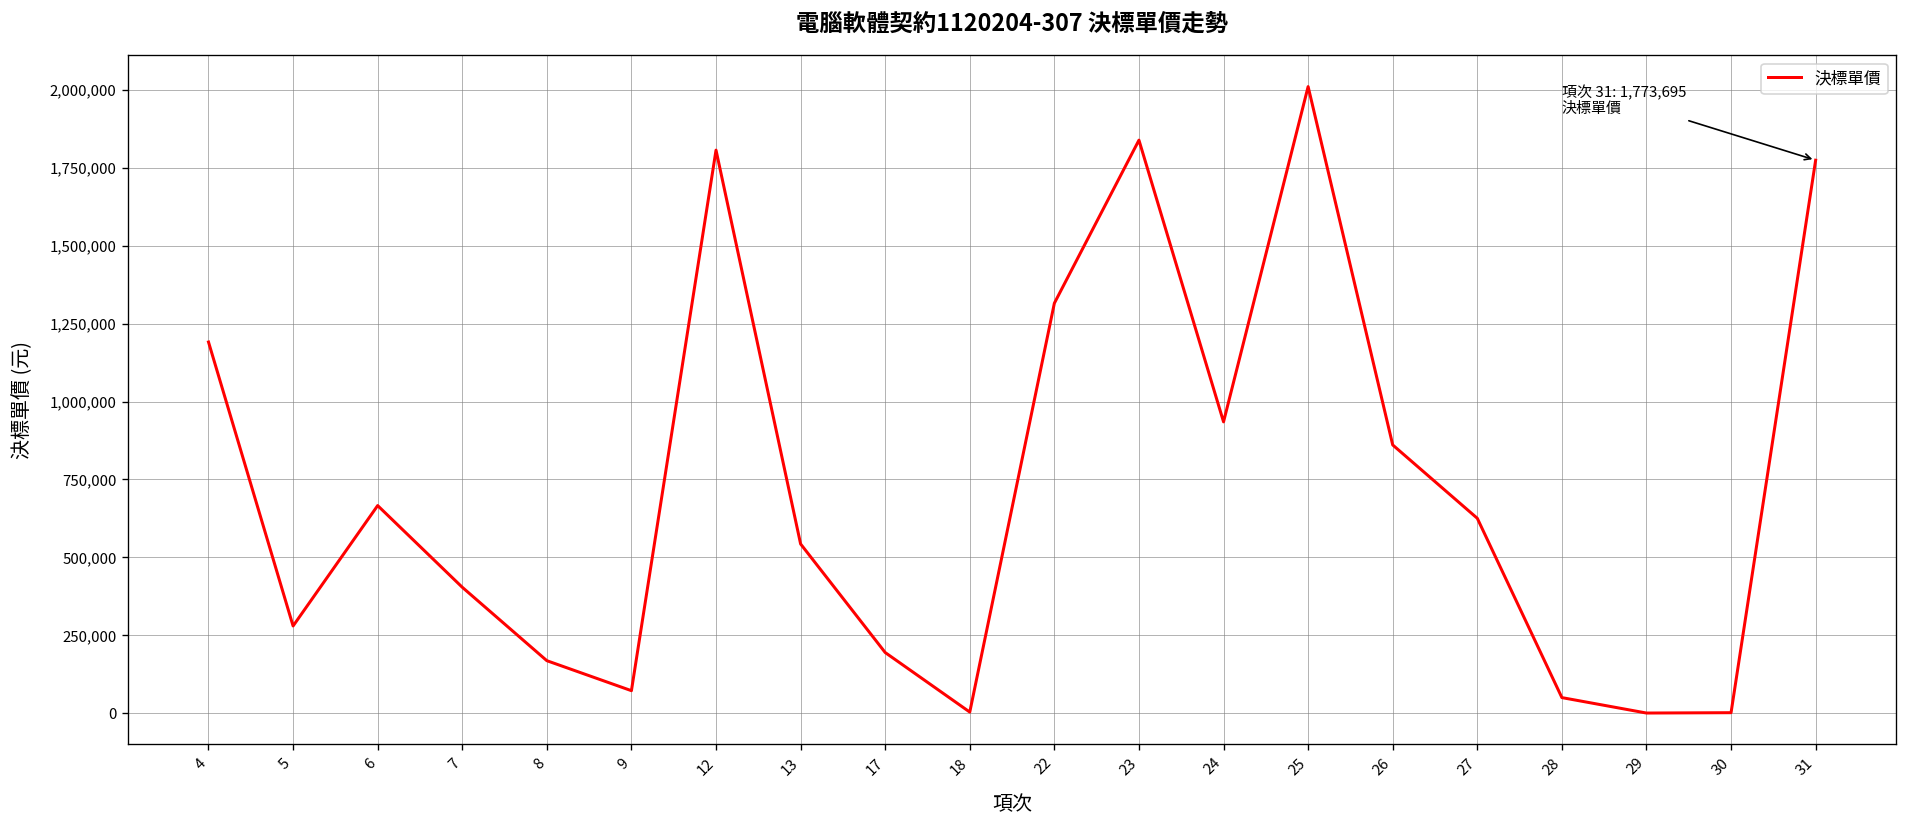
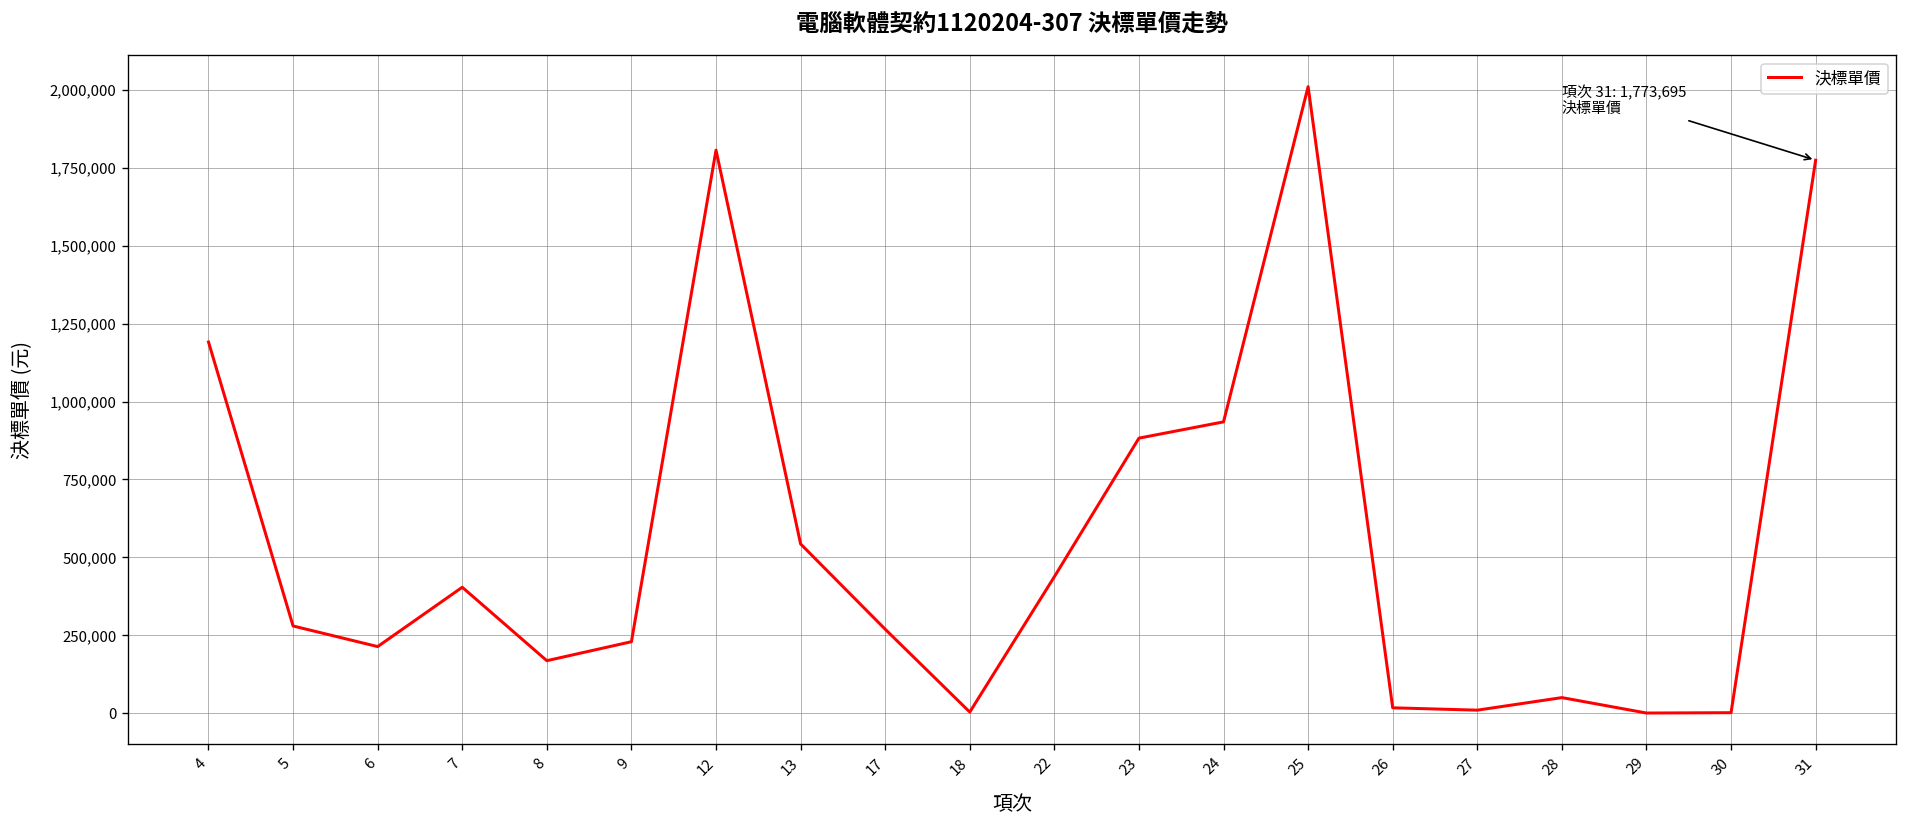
  {
    "4": "1,190,000",
    "5": "280,000",
-   "6": "670,000",
+   "6": "210,000",
    "7": "400,000",
    "8": "170,000",
-   "9": "70,000",
+   "9": "230,000",
    "12": "1,810,000",
    "13": "540,000",
-   "17": "200,000",
+   "17": "270,000",
    "18": "0",
-   "22": "1,320,000",
-   "23": "1,840,000",
+   "22": "440,000",
+   "23": "880,000",
    "24": "930,000",
    "25": "2,010,000",
-   "26": "860,000",
-   "27": "630,000",
+   "26": "20,000",
+   "27": "10,000",
    "28": "50,000",
    "29": "0",
    "30": "0"
  }
